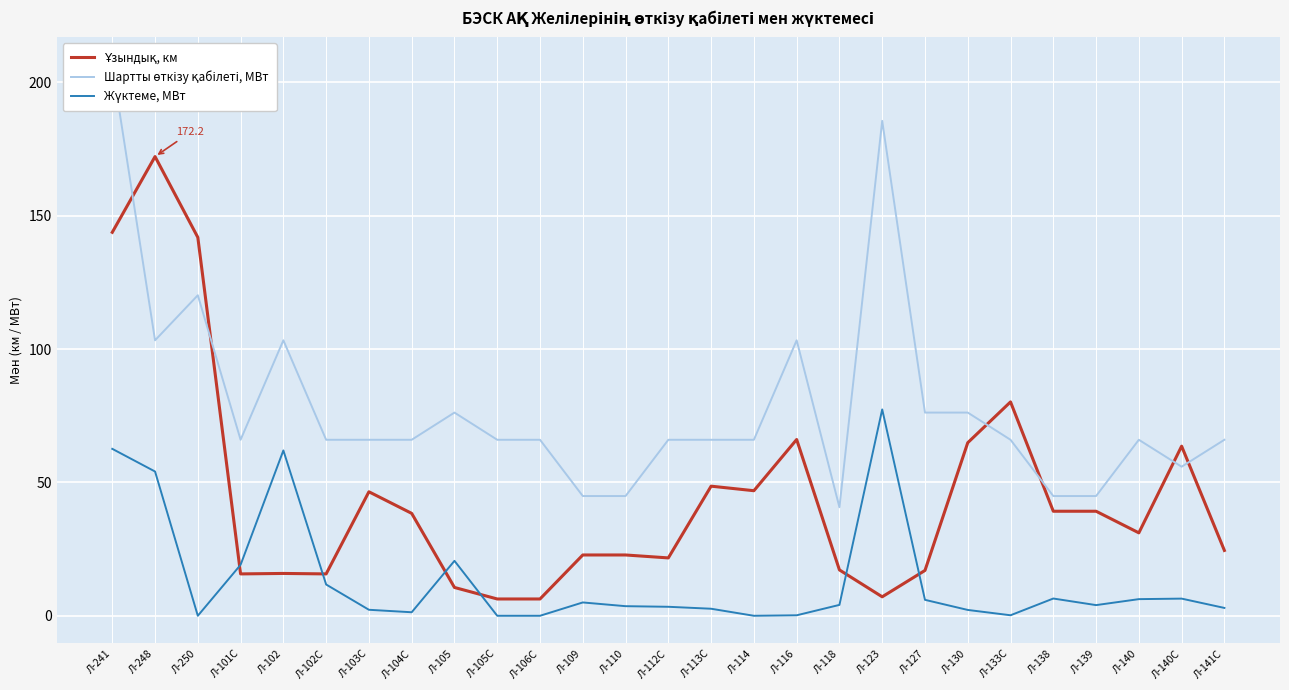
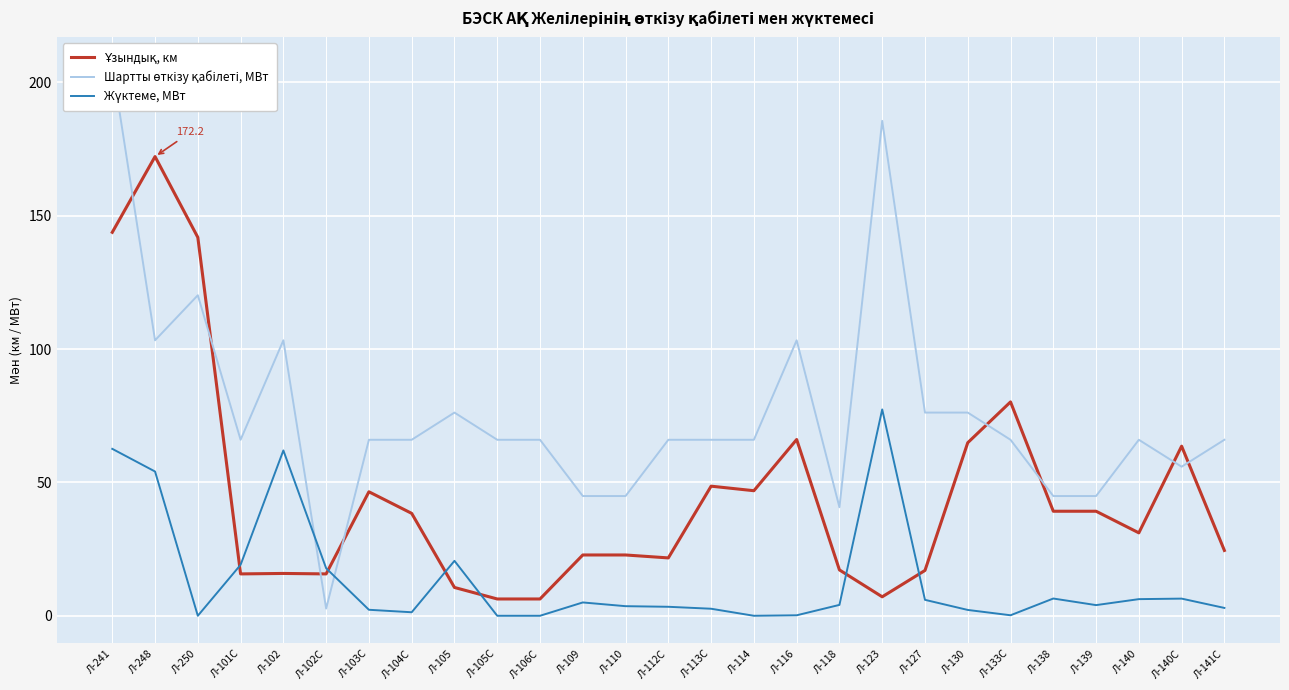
  {
    "Ұзындық, км": {
      "Л-248": 172.2
    },
    "Шартты өткізу қабілеті, МВт": {
      "Л-248": 103,
      "Л-250": 120,
      "Л-101С": 66,
      "Л-102": 103,
-     "Л-102С": 66,
+     "Л-102С": 3,
      "Л-103С": 66,
      "Л-104С": 66,
      "Л-105": 76,
      "Л-105С": 66,
      "Л-106С": 66,
      "Л-109": 45,
      "Л-110": 45,
      "Л-112С": 66,
      "Л-113С": 66,
      "Л-114": 66,
      "Л-116": 103,
      "Л-118": 41,
      "Л-123": 186,
      "Л-127": 76,
      "Л-130": 76,
      "Л-133С": 66,
      "Л-138": 45,
      "Л-139": 45,
      "Л-140": 66,
      "Л-140С": 56,
      "Л-141С": 66
    },
    "Жүктеме, МВт": {
      "Л-241": 63,
      "Л-248": 54,
      "Л-250": 0,
      "Л-101С": 19,
      "Л-102": 62,
-     "Л-102С": 12,
+     "Л-102С": 18,
      "Л-103С": 2,
      "Л-104С": 1,
      "Л-105": 21,
      "Л-105С": 0,
      "Л-106С": 0,
      "Л-109": 5,
      "Л-110": 4,
      "Л-112С": 3,
      "Л-113С": 3,
      "Л-114": 0,
      "Л-116": 0,
      "Л-118": 4,
      "Л-123": 77,
      "Л-127": 6,
      "Л-130": 2,
      "Л-133С": 0,
      "Л-138": 6,
      "Л-139": 4,
      "Л-140": 6,
      "Л-140С": 6,
      "Л-141С": 3
    }
  }
